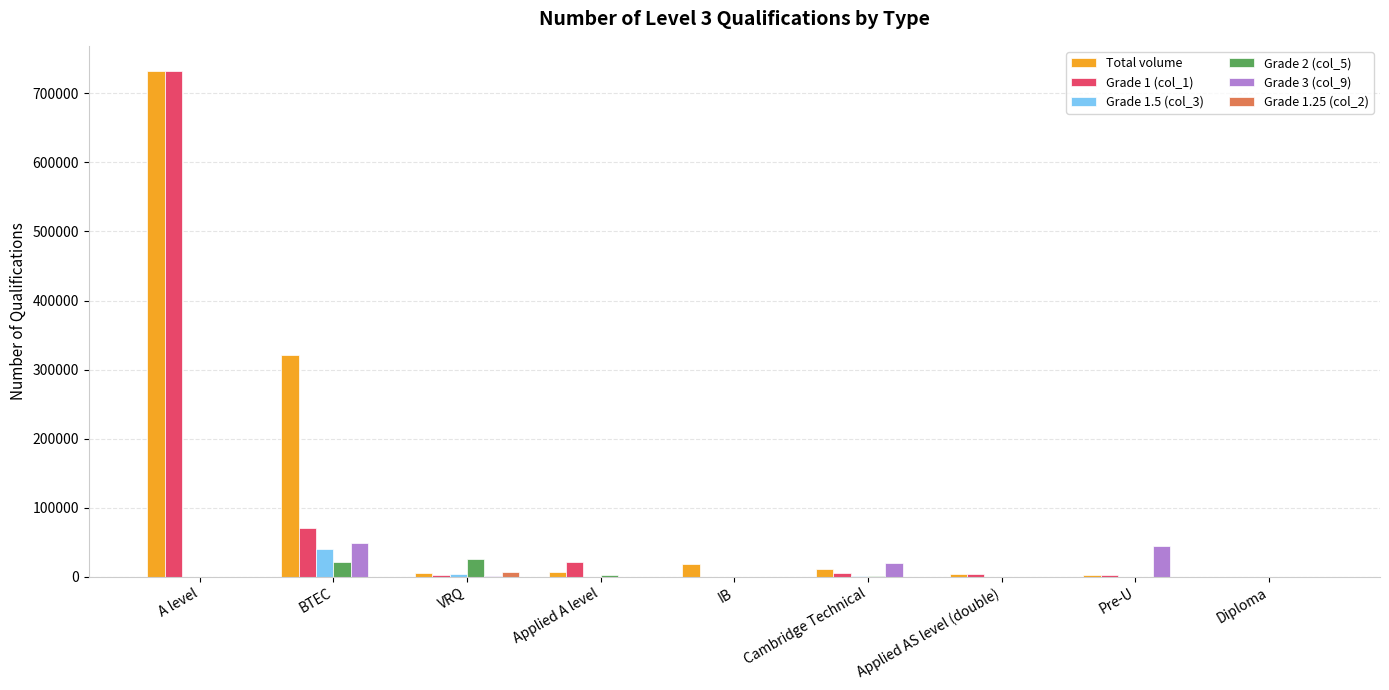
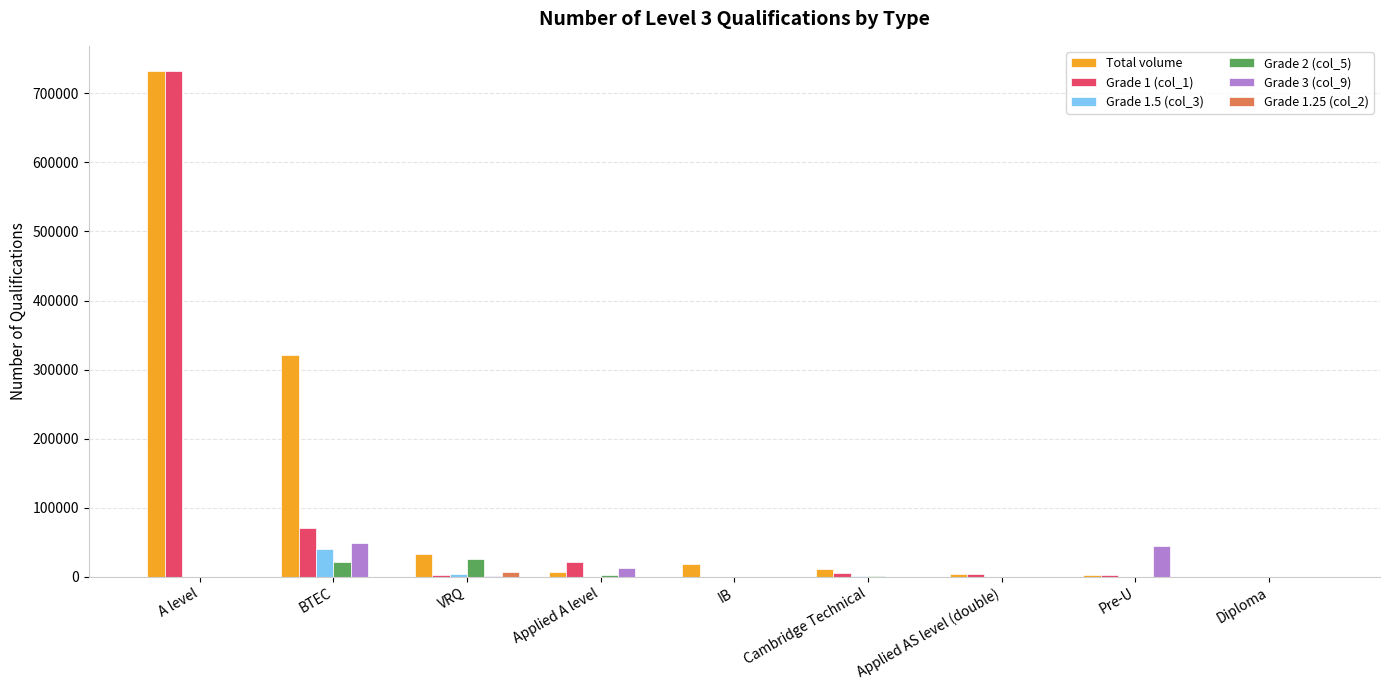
  {
    "Total volume": {
      "A level": 730000,
      "BTEC": 320000,
-     "VRQ": 10000,
+     "VRQ": 30000,
      "Applied A level": 10000,
      "IB": 20000,
      "Cambridge Technical": 10000,
      "Applied AS level (double)": 0
    },
    "Grade 1.5 (col_3)": {
      "A level": 0,
      "BTEC": 40000,
      "VRQ": 0,
      "IB": 0,
      "Applied AS level (double)": 0,
      "Pre-U": 0
    },
    "Grade 2 (col_5)": {
      "A level": 0,
      "BTEC": 20000,
      "VRQ": 30000,
      "IB": 0,
      "Applied AS level (double)": 0,
      "Pre-U": 0,
      "Diploma": 0
    },
    "Grade 3 (col_9)": {
      "A level": 0,
      "BTEC": 50000,
-     "Applied A level": 0,
+     "Applied A level": 10000,
      "IB": 0,
-     "Cambridge Technical": 20000,
+     "Cambridge Technical": 0,
      "Applied AS level (double)": 0,
      "Pre-U": 40000,
      "Diploma": 0
    }
  }
